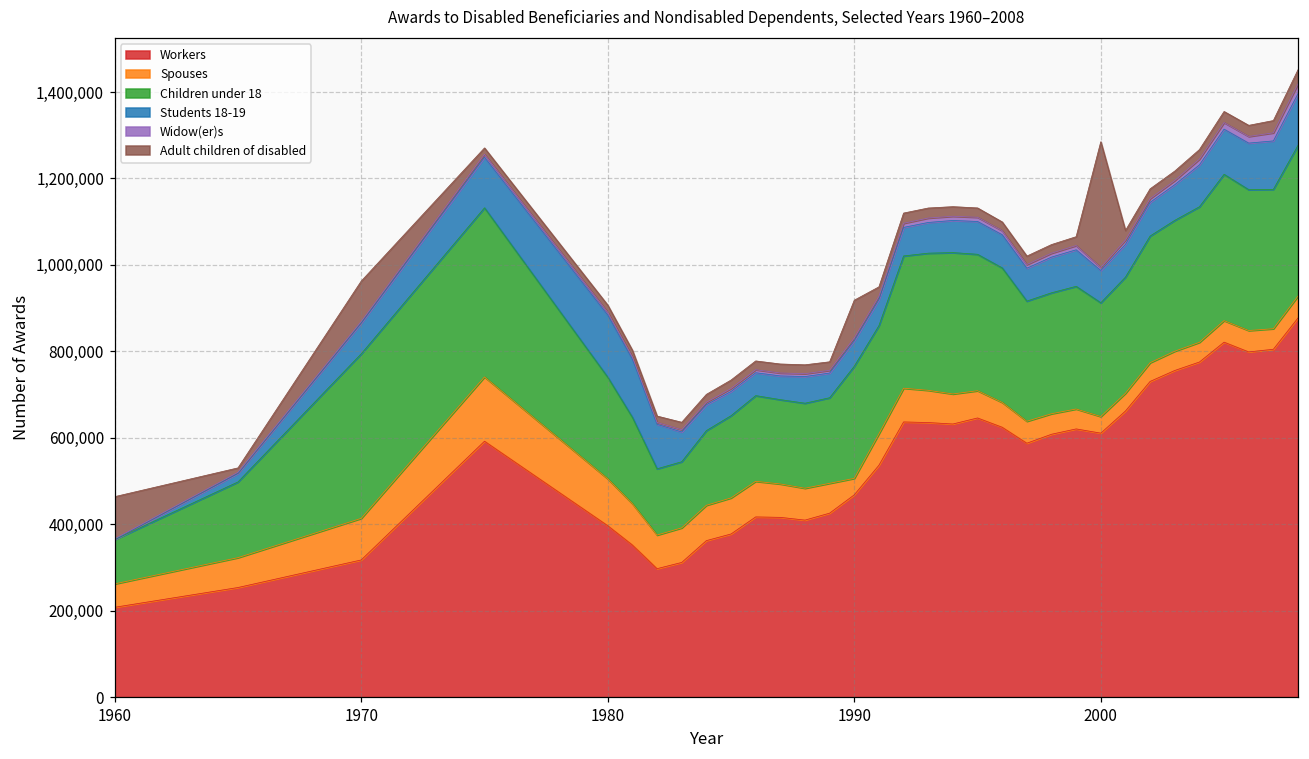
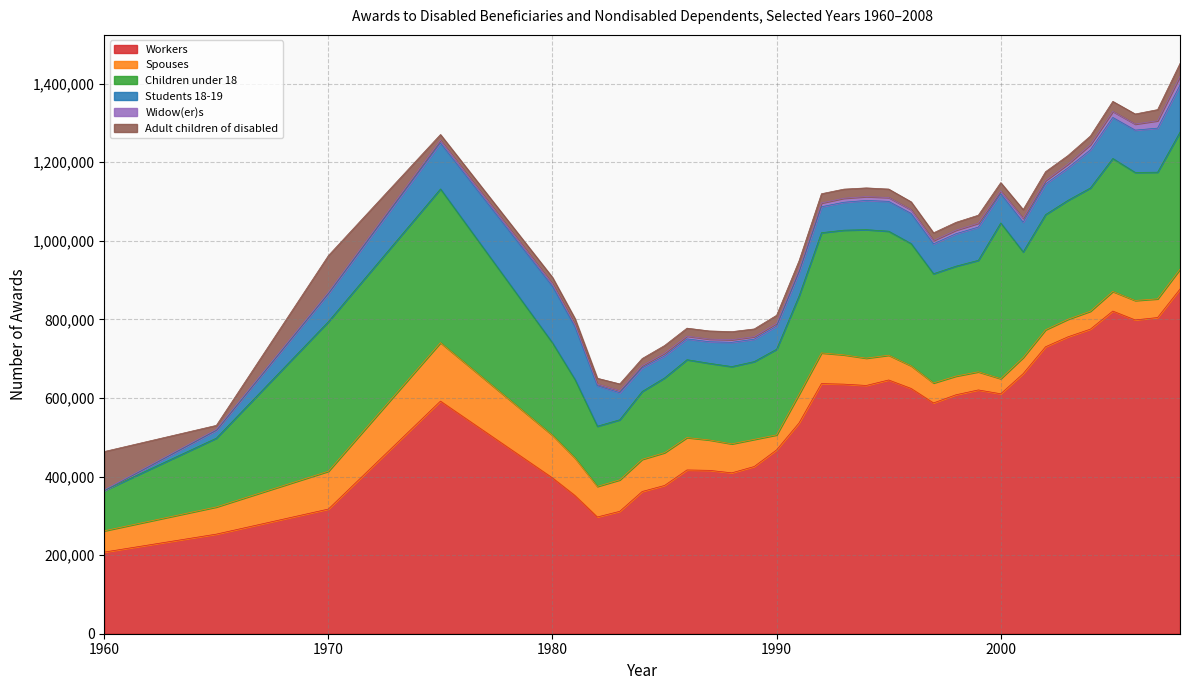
  {
    "Workers": {
      "1960": "210,000",
      "1970": "320,000",
      "1980": "400,000",
      "1990": "470,000",
      "2000": "610,000"
    },
    "Spouses": {
      "1960": "50,000",
      "1970": "100,000",
      "1980": "110,000",
      "1990": "40,000",
      "2000": "40,000"
    },
    "Children under 18": {
      "1970": "380,000",
      "1980": "240,000",
-     "1990": "260,000",
-     "2000": "260,000"
+     "1990": "220,000",
+     "2000": "400,000"
    },
    "Students 18-19": {
      "1990": "60,000",
      "2000": "70,000"
    },
    "Widow(er)s": {
      "1990": "10,000",
      "2000": "10,000"
    },
    "Adult children of disabled": {
      "1960": "100,000",
      "1970": "90,000",
      "1980": "20,000",
-     "1990": "90,000",
-     "2000": "290,000"
+     "1990": "20,000",
+     "2000": "20,000"
    }
  }
